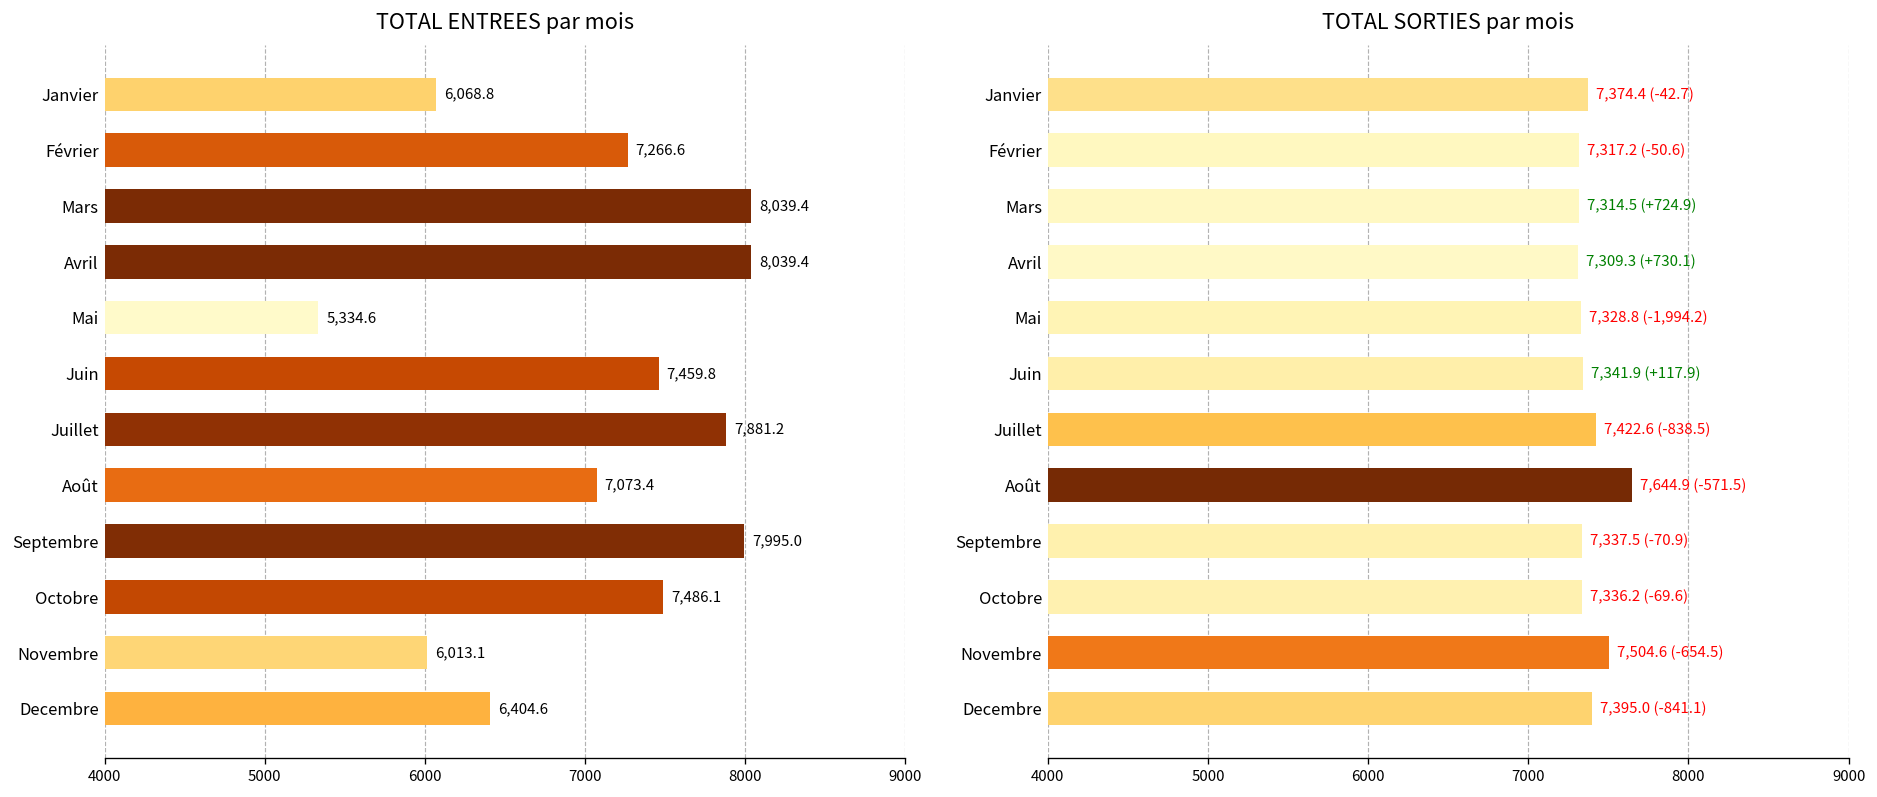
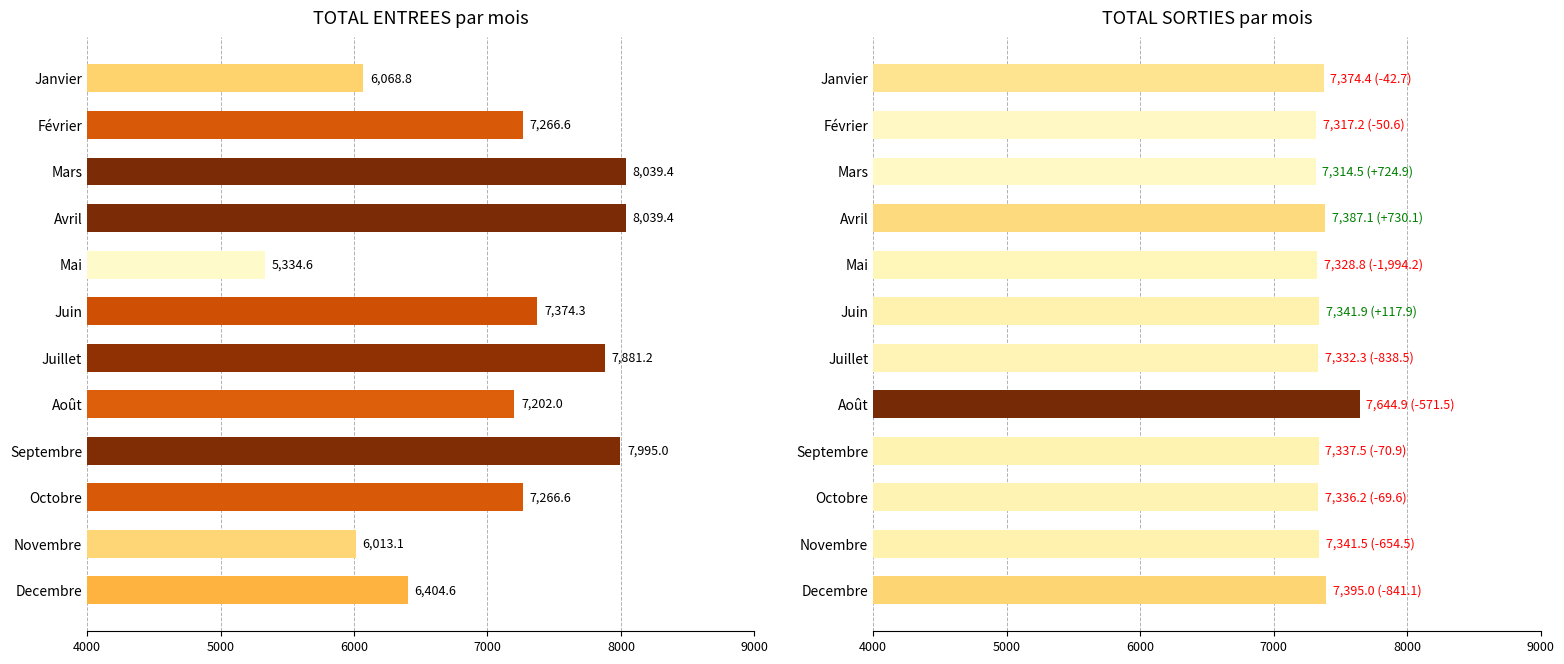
  {
    "TOTAL ENTREES par mois": {
      "Janvier": "6,068.8",
      "Février": "7,266.6",
      "Mars": "8,039.4",
      "Avril": "8,039.4",
      "Mai": "5,334.6",
-     "Juin": "7,459.8",
+     "Juin": "7,374.3",
      "Juillet": "7,881.2",
-     "Août": "7,073.4",
+     "Août": "7,202.0",
      "Septembre": "7,995.0",
-     "Octobre": "7,486.1",
+     "Octobre": "7,266.6",
      "Novembre": "6,013.1",
      "Decembre": "6,404.6"
    },
    "TOTAL SORTIES par mois": {
      "Janvier": "7,374.4",
      "Février": "7,317.2",
      "Mars": "7,314.5",
-     "Avril": "7,309.3",
+     "Avril": "7,387.1",
      "Mai": "7,328.8",
      "Juin": "7,341.9",
-     "Juillet": "7,422.6",
+     "Juillet": "7,332.3",
      "Août": "7,644.9",
      "Septembre": "7,337.5",
      "Octobre": "7,336.2",
-     "Novembre": "7,504.6",
+     "Novembre": "7,341.5",
      "Decembre": "7,395.0"
    }
  }
